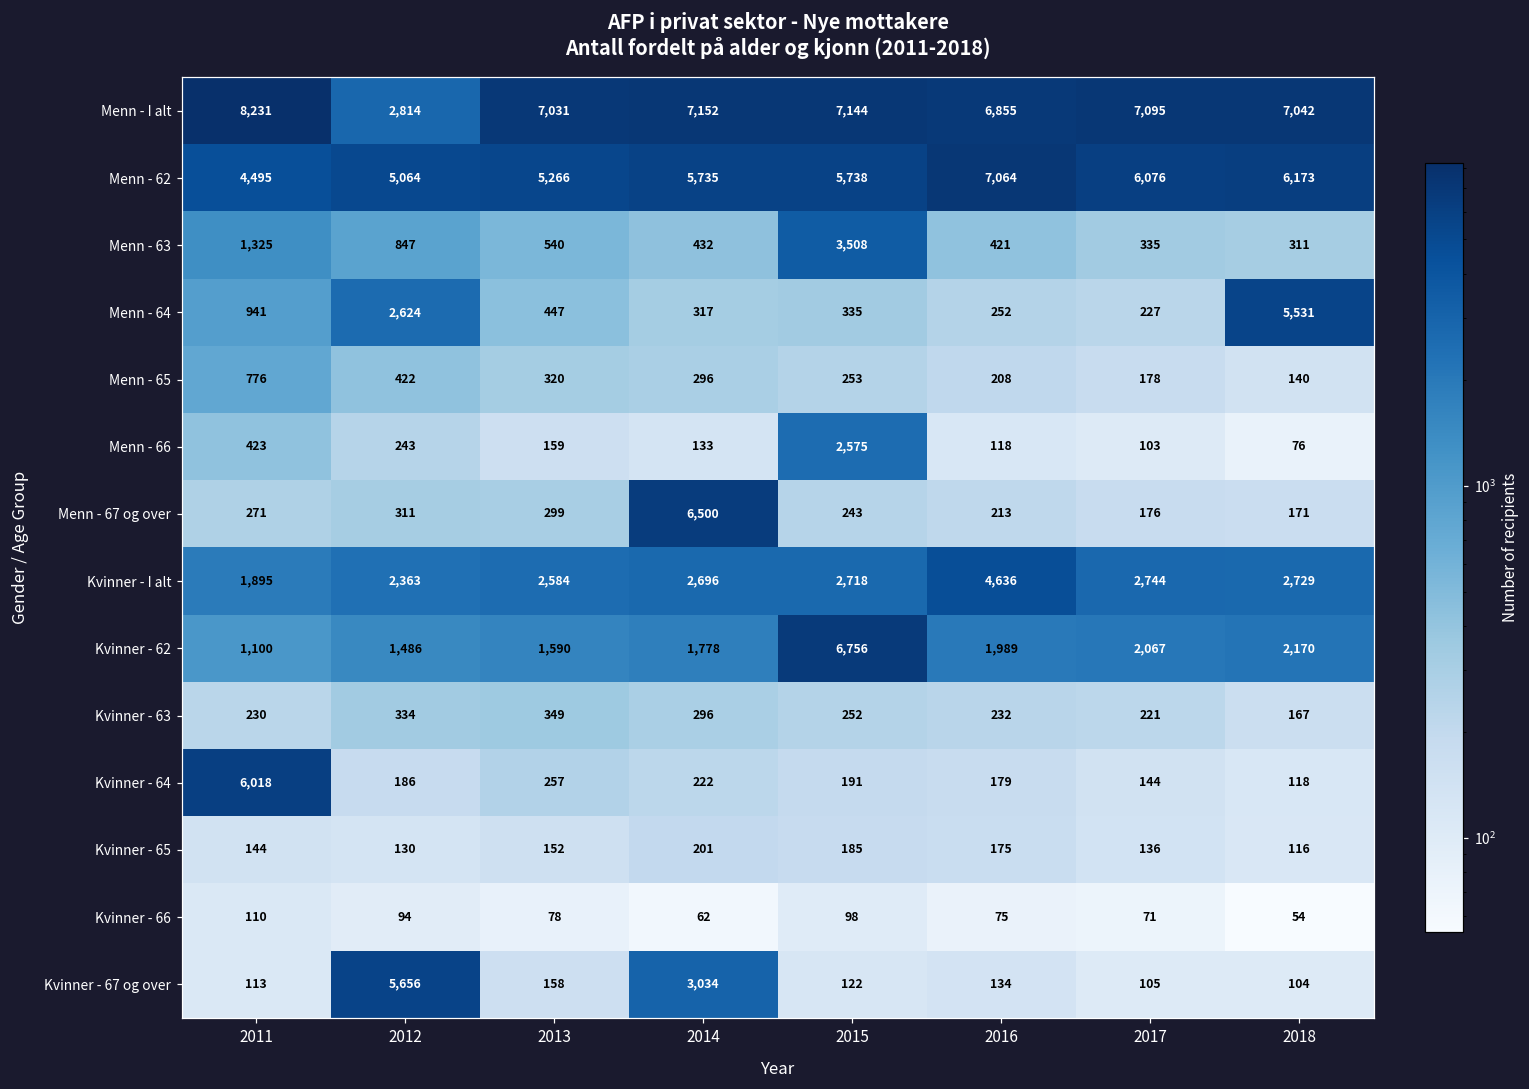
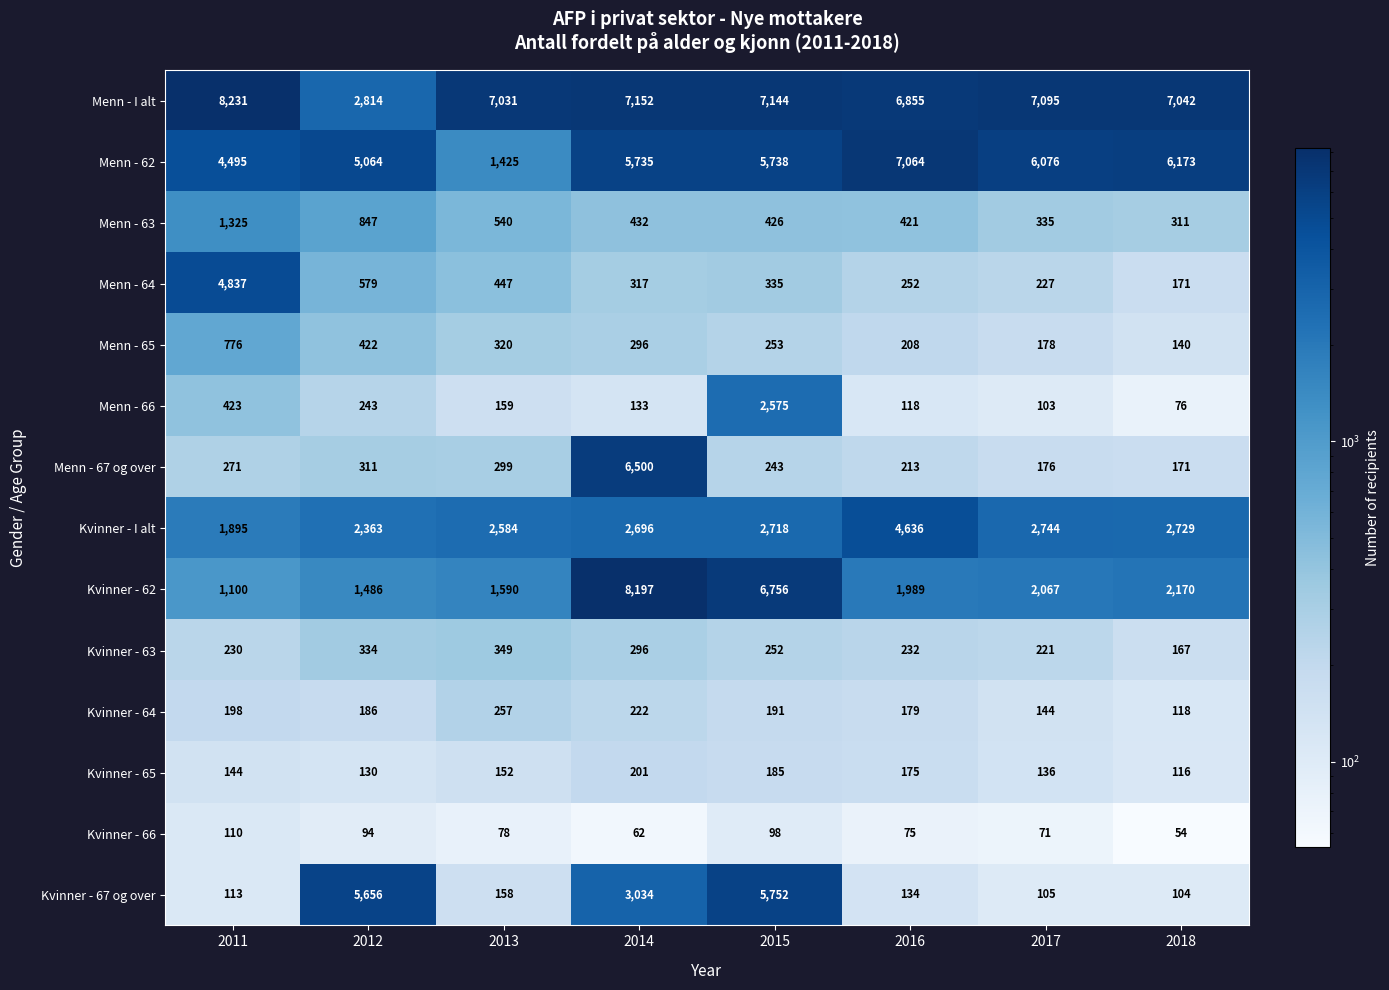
  {
    "Menn - I alt": {
      "2011": "8,231",
      "2012": "2,814",
      "2013": "7,031",
      "2014": "7,152",
      "2015": "7,144",
      "2016": "6,855",
      "2017": "7,095",
      "2018": "7,042"
    },
    "Menn - 62": {
      "2011": "4,495",
      "2012": "5,064",
-     "2013": "5,266",
+     "2013": "1,425",
      "2014": "5,735",
      "2015": "5,738",
      "2016": "7,064",
      "2017": "6,076",
      "2018": "6,173"
    },
    "Menn - 63": {
      "2011": "1,325",
      "2012": "847",
      "2013": "540",
      "2014": "432",
-     "2015": "3,508",
+     "2015": "426",
      "2016": "421",
      "2017": "335",
      "2018": "311"
    },
    "Menn - 64": {
-     "2011": "941",
-     "2012": "2,624",
+     "2011": "4,837",
+     "2012": "579",
      "2013": "447",
      "2014": "317",
      "2015": "335",
      "2016": "252",
      "2017": "227",
-     "2018": "5,531"
+     "2018": "171"
    },
    "Menn - 65": {
      "2011": "776",
      "2012": "422",
      "2013": "320",
      "2014": "296",
      "2015": "253",
      "2016": "208",
      "2017": "178",
      "2018": "140"
    },
    "Menn - 66": {
      "2011": "423",
      "2012": "243",
      "2013": "159",
      "2014": "133",
      "2015": "2,575",
      "2016": "118",
      "2017": "103",
      "2018": "76"
    },
    "Menn - 67 og over": {
      "2011": "271",
      "2012": "311",
      "2013": "299",
      "2014": "6,500",
      "2015": "243",
      "2016": "213",
      "2017": "176",
      "2018": "171"
    },
    "Kvinner - I alt": {
      "2011": "1,895",
      "2012": "2,363",
      "2013": "2,584",
      "2014": "2,696",
      "2015": "2,718",
      "2016": "4,636",
      "2017": "2,744",
      "2018": "2,729"
    },
    "Kvinner - 62": {
      "2011": "1,100",
      "2012": "1,486",
      "2013": "1,590",
-     "2014": "1,778",
+     "2014": "8,197",
      "2015": "6,756",
      "2016": "1,989",
      "2017": "2,067",
      "2018": "2,170"
    },
    "Kvinner - 63": {
      "2011": "230",
      "2012": "334",
      "2013": "349",
      "2014": "296",
      "2015": "252",
      "2016": "232",
      "2017": "221",
      "2018": "167"
    },
    "Kvinner - 64": {
-     "2011": "6,018",
+     "2011": "198",
      "2012": "186",
      "2013": "257",
      "2014": "222",
      "2015": "191",
      "2016": "179",
      "2017": "144",
      "2018": "118"
    },
    "Kvinner - 65": {
      "2011": "144",
      "2012": "130",
      "2013": "152",
      "2014": "201",
      "2015": "185",
      "2016": "175",
      "2017": "136",
      "2018": "116"
    },
    "Kvinner - 66": {
      "2011": "110",
      "2012": "94",
      "2013": "78",
      "2014": "62",
      "2015": "98",
      "2016": "75",
      "2017": "71",
      "2018": "54"
    },
    "Kvinner - 67 og over": {
      "2011": "113",
      "2012": "5,656",
      "2013": "158",
      "2014": "3,034",
-     "2015": "122",
+     "2015": "5,752",
      "2016": "134",
      "2017": "105",
      "2018": "104"
    }
  }
